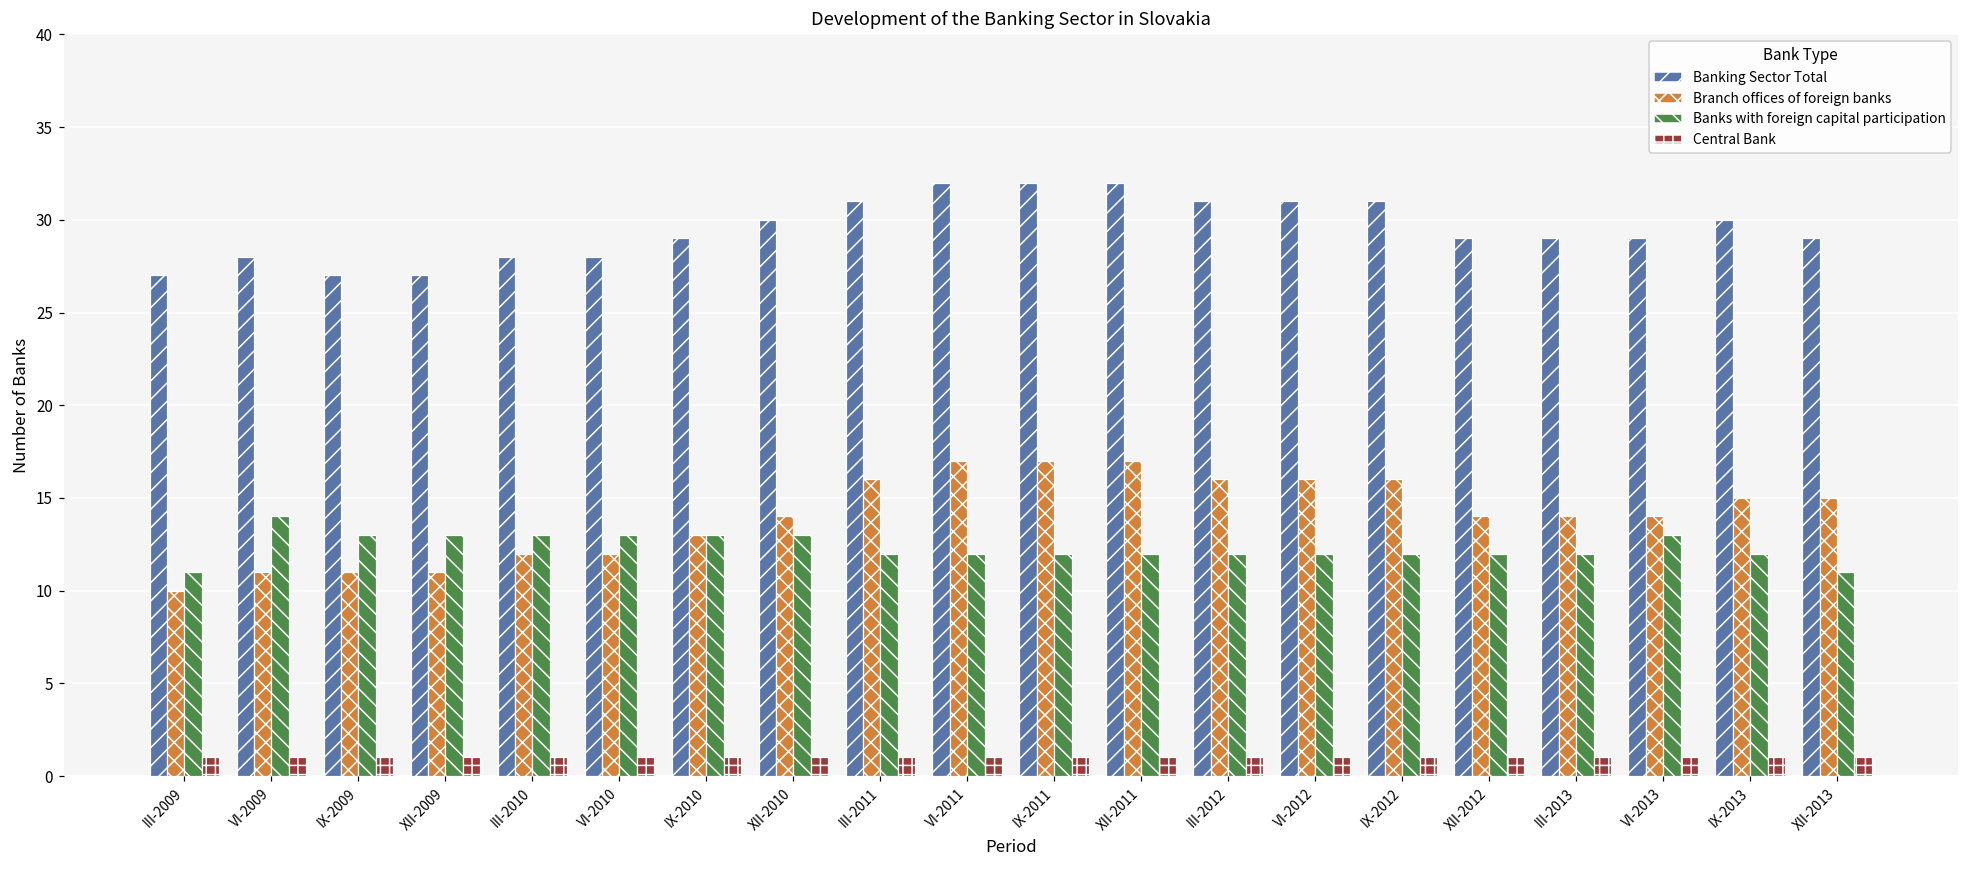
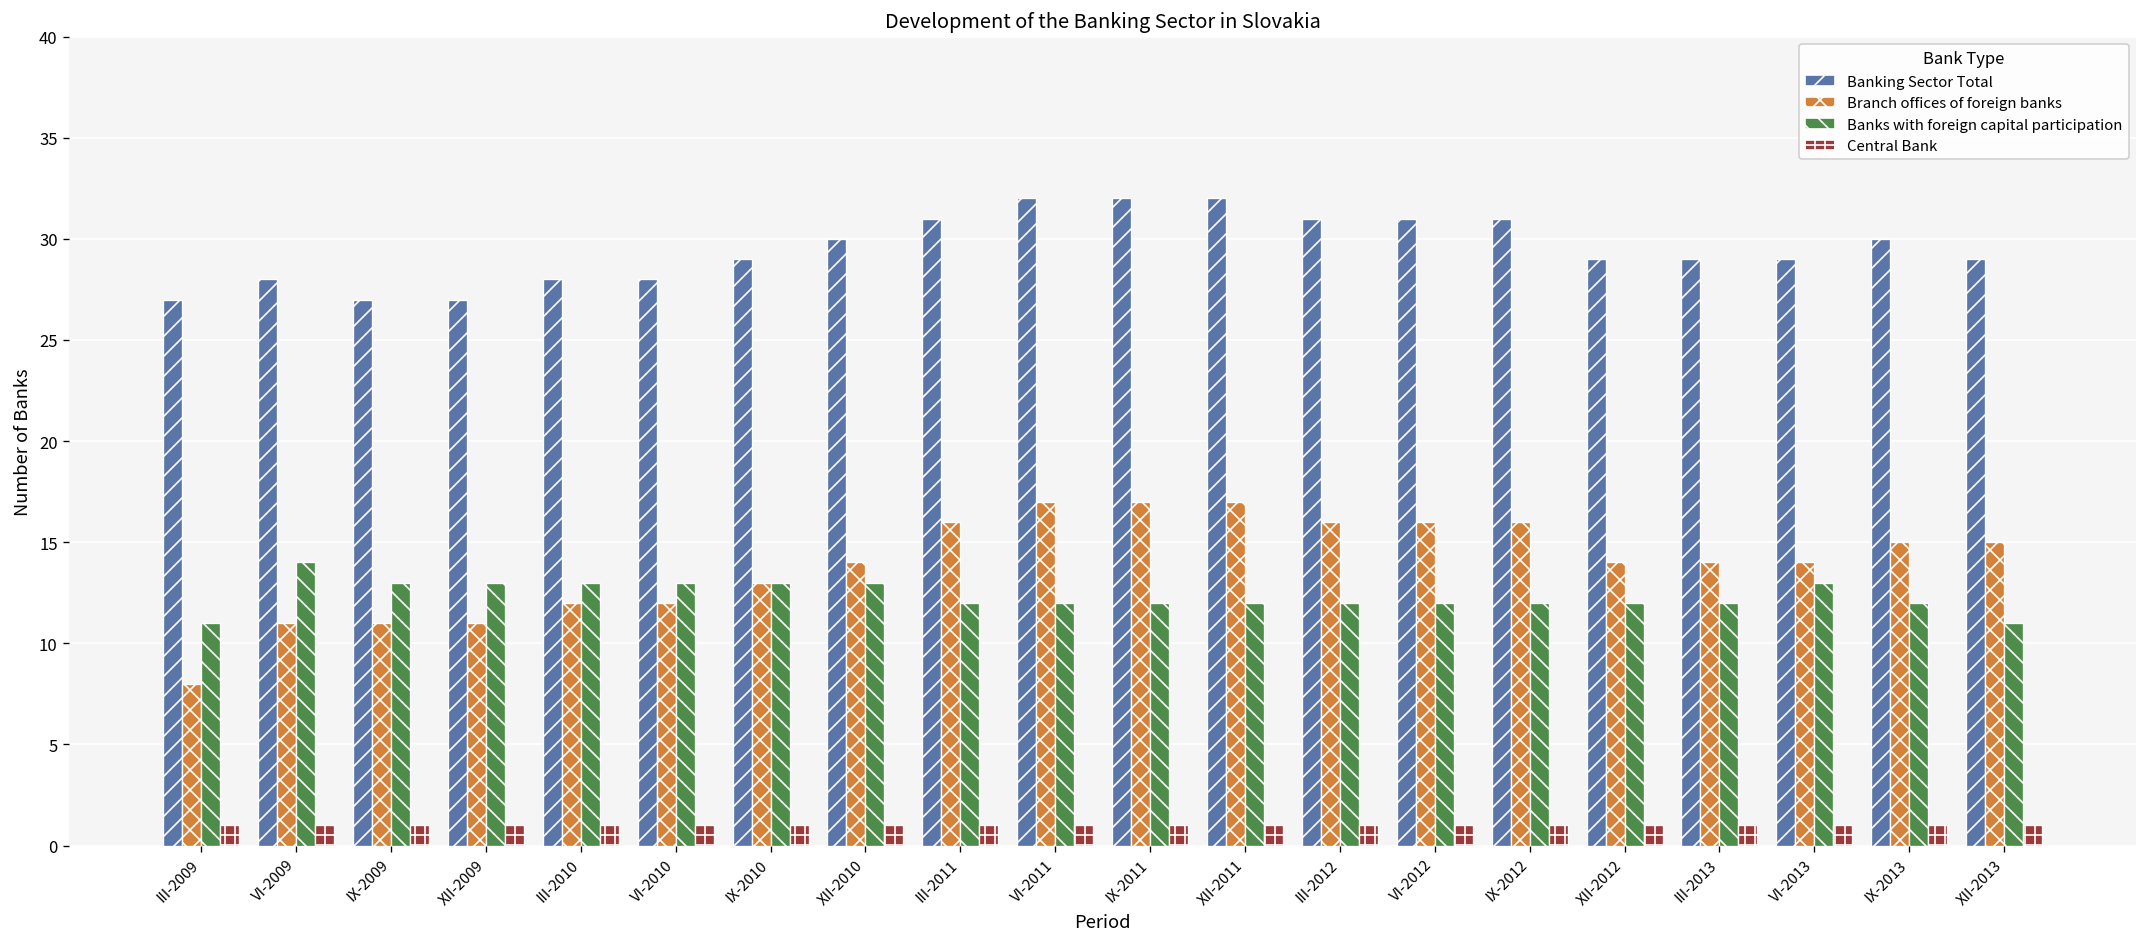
  {
    "Banking Sector Total": {
      "III-2009": 27,
      "VI-2009": 28,
      "IX-2009": 27,
      "XII-2009": 27,
      "III-2010": 28,
      "VI-2010": 28,
      "IX-2010": 29,
      "XII-2010": 30,
      "III-2011": 31,
      "VI-2011": 32,
      "IX-2011": 32,
      "XII-2011": 32,
      "III-2012": 31,
      "VI-2012": 31,
      "IX-2012": 31,
      "XII-2012": 29,
      "III-2013": 29,
      "VI-2013": 29,
      "IX-2013": 30,
      "XII-2013": 29
    },
    "Branch offices of foreign banks": {
-     "III-2009": 10,
+     "III-2009": 8,
      "VI-2009": 11,
      "IX-2009": 11,
      "XII-2009": 11,
      "III-2010": 12,
      "VI-2010": 12,
      "IX-2010": 13,
      "XII-2010": 14,
      "III-2011": 16,
      "VI-2011": 17,
      "IX-2011": 17,
      "XII-2011": 17,
      "III-2012": 16,
      "VI-2012": 16,
      "IX-2012": 16,
      "XII-2012": 14,
      "III-2013": 14,
      "VI-2013": 14,
      "IX-2013": 15,
      "XII-2013": 15
    },
    "Banks with foreign capital participation": {
      "III-2009": 11,
      "VI-2009": 14,
      "IX-2009": 13,
      "XII-2009": 13,
      "III-2010": 13,
      "VI-2010": 13,
      "IX-2010": 13,
      "XII-2010": 13,
      "III-2011": 12,
      "VI-2011": 12,
      "IX-2011": 12,
      "XII-2011": 12,
      "III-2012": 12,
      "VI-2012": 12,
      "IX-2012": 12,
      "XII-2012": 12,
      "III-2013": 12,
      "VI-2013": 13,
      "IX-2013": 12,
      "XII-2013": 11
    },
    "Central Bank": {
      "III-2009": 1,
      "VI-2009": 1,
      "IX-2009": 1,
      "XII-2009": 1,
      "III-2010": 1,
      "VI-2010": 1,
      "IX-2010": 1,
      "XII-2010": 1,
      "III-2011": 1,
      "VI-2011": 1,
      "IX-2011": 1,
      "XII-2011": 1,
      "III-2012": 1,
      "VI-2012": 1,
      "IX-2012": 1,
      "XII-2012": 1,
      "III-2013": 1,
      "VI-2013": 1,
      "IX-2013": 1,
      "XII-2013": 1
    }
  }
